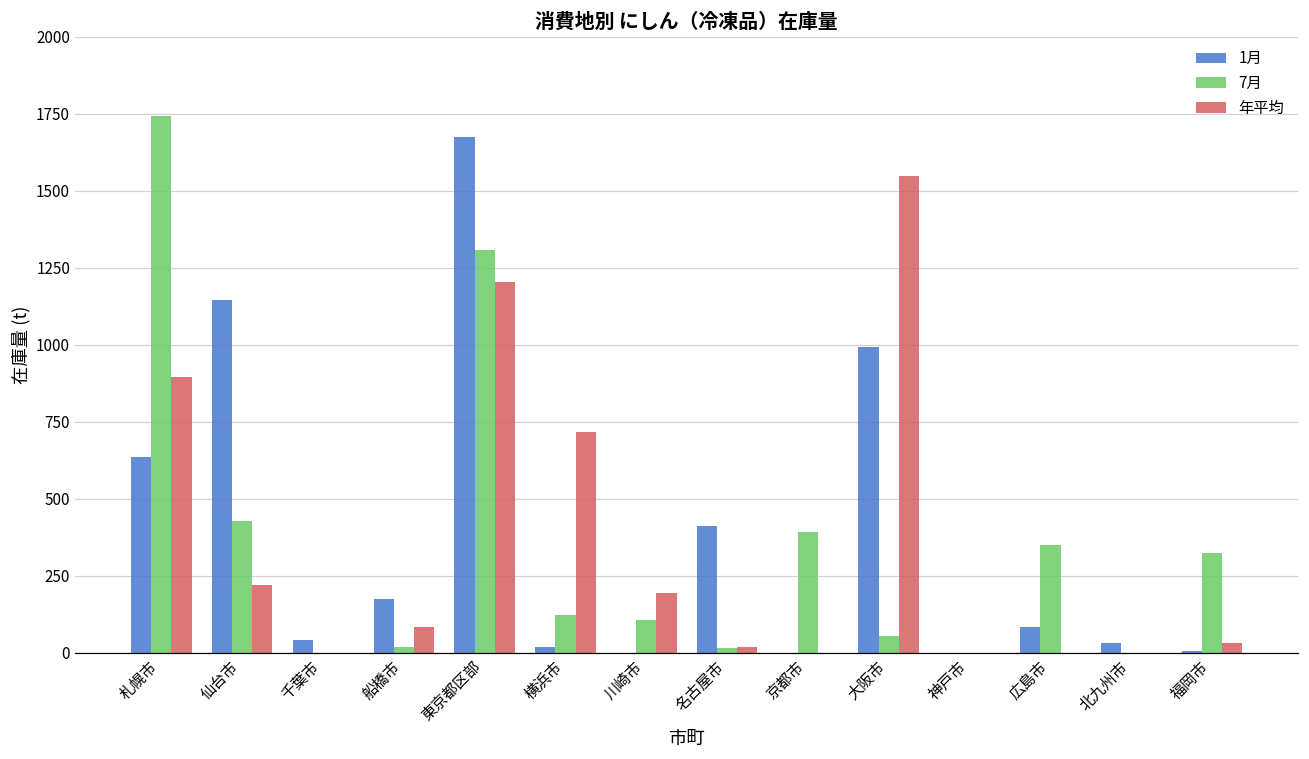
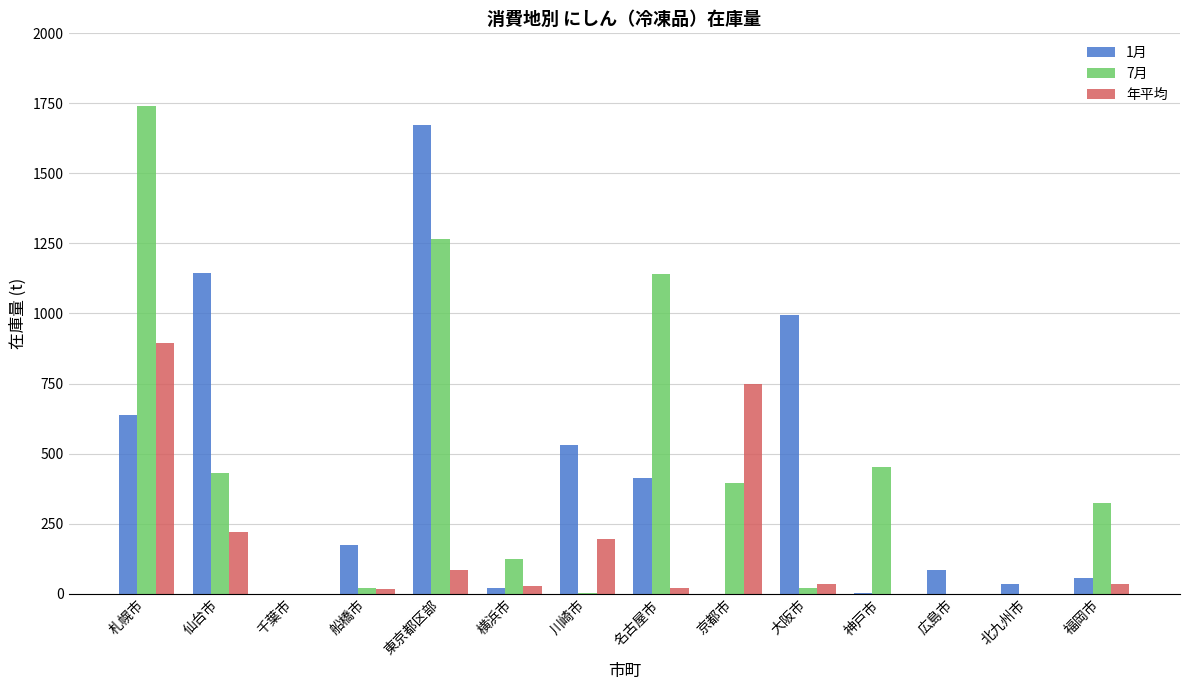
  {
    "1月": {
      "札幌市": 640,
      "仙台市": 1150,
-     "千葉市": 40,
+     "千葉市": 0,
      "船橋市": 170,
      "東京都区部": 1670,
      "横浜市": 20,
-     "川崎市": 0,
+     "川崎市": 530,
      "名古屋市": 410,
      "京都市": 0,
      "大阪市": 990,
      "広島市": 90,
      "北九州市": 30,
-     "福岡市": 10
+     "福岡市": 60
    },
    "7月": {
      "札幌市": 1740,
      "仙台市": 430,
      "千葉市": 0,
      "船橋市": 20,
-     "東京都区部": 1310,
+     "東京都区部": 1270,
      "横浜市": 120,
-     "川崎市": 110,
-     "名古屋市": 20,
+     "川崎市": 0,
+     "名古屋市": 1140,
      "京都市": 390,
-     "大阪市": 60,
-     "神戸市": 0,
-     "広島市": 350,
+     "大阪市": 20,
+     "神戸市": 450,
+     "広島市": 0,
      "北九州市": 0,
      "福岡市": 330
    },
    "年平均": {
      "札幌市": 890,
      "仙台市": 220,
      "千葉市": 0,
-     "船橋市": 80,
-     "東京都区部": 1210,
-     "横浜市": 720,
+     "船橋市": 20,
+     "東京都区部": 80,
+     "横浜市": 30,
      "川崎市": 200,
      "名古屋市": 20,
-     "京都市": 0,
-     "大阪市": 1550,
+     "京都市": 750,
+     "大阪市": 40,
      "広島市": 0,
      "北九州市": 0,
      "福岡市": 30
    }
  }
